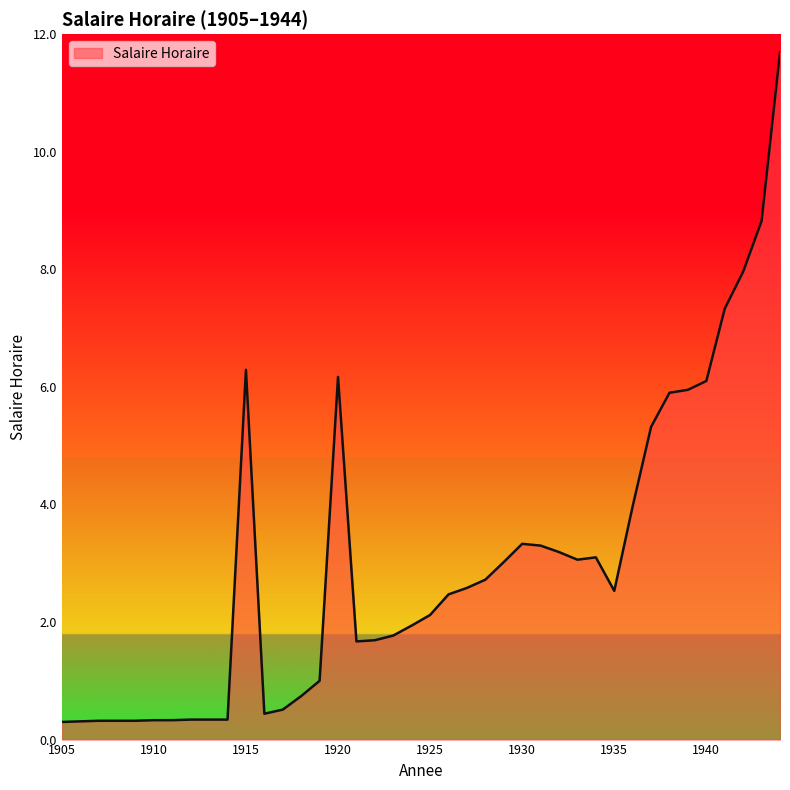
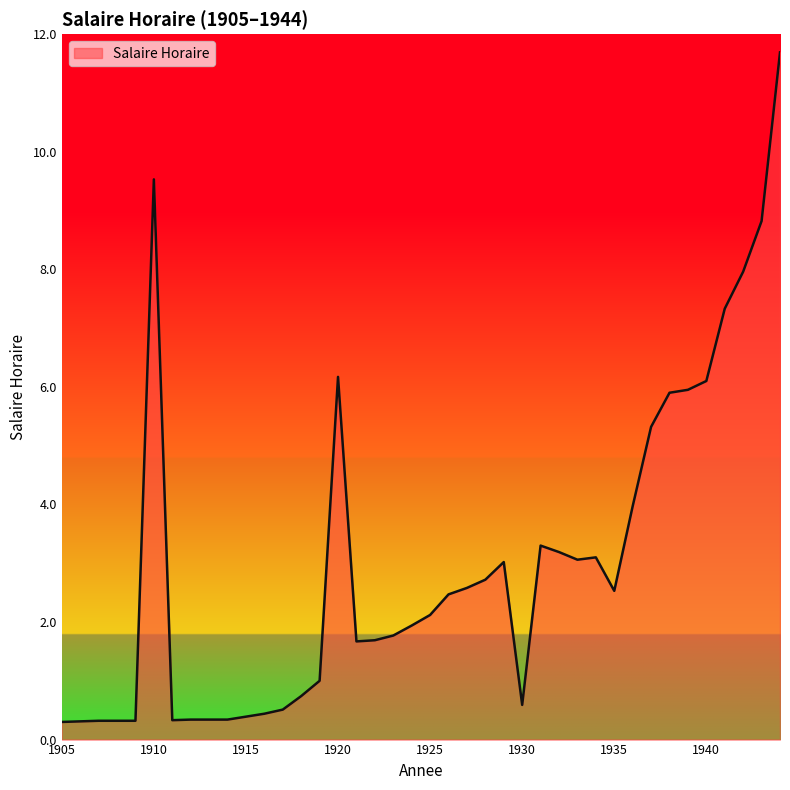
  {
    "1905": 0.3,
-   "1910": 0.3,
-   "1915": 6.3,
+   "1910": 9.5,
+   "1915": 0.4,
    "1920": 6.2,
    "1925": 2.1,
-   "1930": 3.3,
+   "1930": 0.6,
    "1935": 2.5,
    "1940": 6.1
  }
